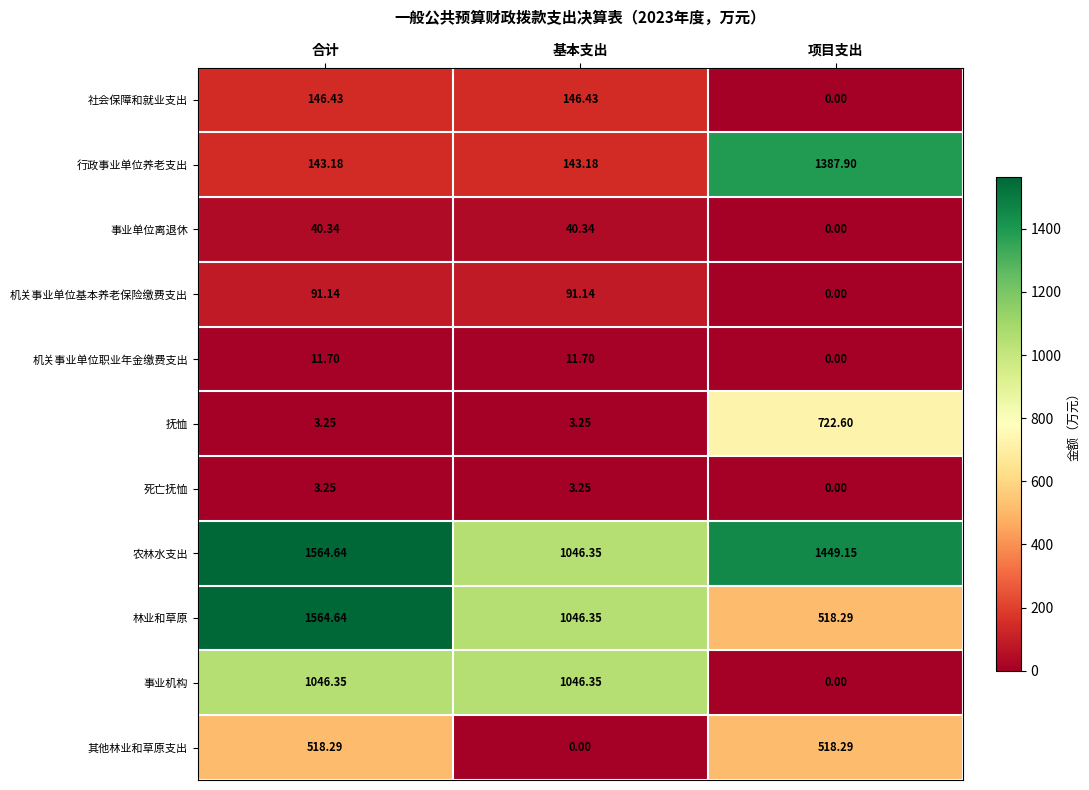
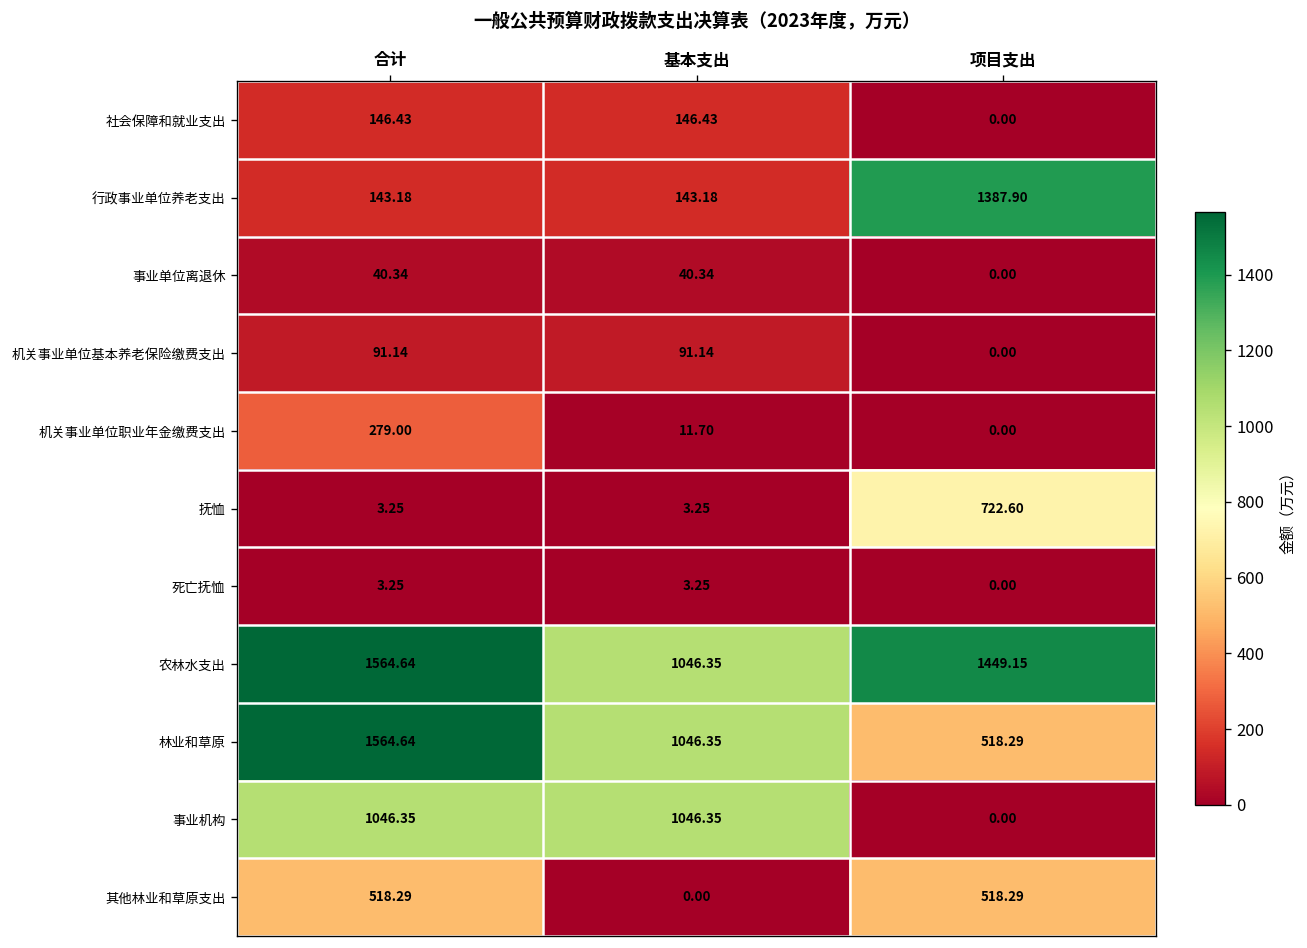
  {
    "社会保障和就业支出": {
      "合计": 146.43,
      "基本支出": 146.43,
      "项目支出": 0.00
    },
    "行政事业单位养老支出": {
      "合计": 143.18,
      "基本支出": 143.18,
      "项目支出": 1387.90
    },
    "事业单位离退休": {
      "合计": 40.34,
      "基本支出": 40.34,
      "项目支出": 0.00
    },
    "机关事业单位基本养老保险缴费支出": {
      "合计": 91.14,
      "基本支出": 91.14,
      "项目支出": 0.00
    },
    "机关事业单位职业年金缴费支出": {
-     "合计": 11.70,
+     "合计": 279.00,
      "基本支出": 11.70,
      "项目支出": 0.00
    },
    "抚恤": {
      "合计": 3.25,
      "基本支出": 3.25,
      "项目支出": 722.60
    },
    "死亡抚恤": {
      "合计": 3.25,
      "基本支出": 3.25,
      "项目支出": 0.00
    },
    "农林水支出": {
      "合计": 1564.64,
      "基本支出": 1046.35,
      "项目支出": 1449.15
    },
    "林业和草原": {
      "合计": 1564.64,
      "基本支出": 1046.35,
      "项目支出": 518.29
    },
    "事业机构": {
      "合计": 1046.35,
      "基本支出": 1046.35,
      "项目支出": 0.00
    },
    "其他林业和草原支出": {
      "合计": 518.29,
      "基本支出": 0.00,
      "项目支出": 518.29
    }
  }
